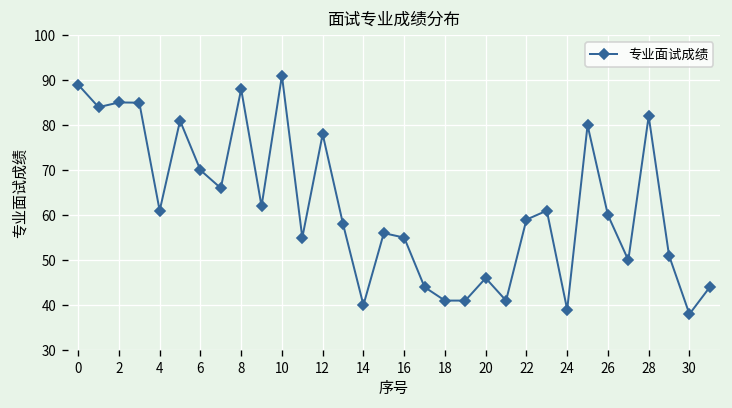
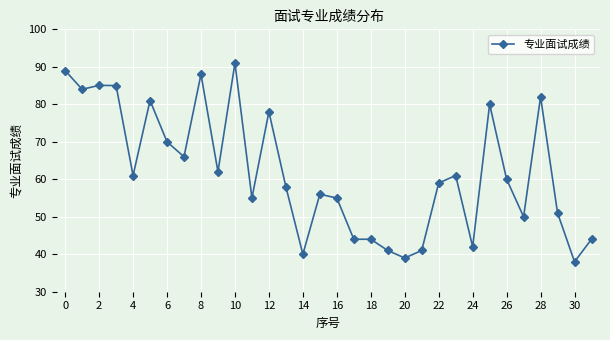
  {
    "0": 89,
    "2": 85,
    "4": 61,
    "6": 70,
    "8": 88,
    "10": 91,
    "12": 78,
    "14": 40,
    "16": 55,
-   "18": 41,
-   "20": 46,
+   "18": 44,
+   "20": 39,
    "22": 59,
-   "24": 39,
+   "24": 42,
    "26": 60,
    "28": 82,
    "30": 38
  }
